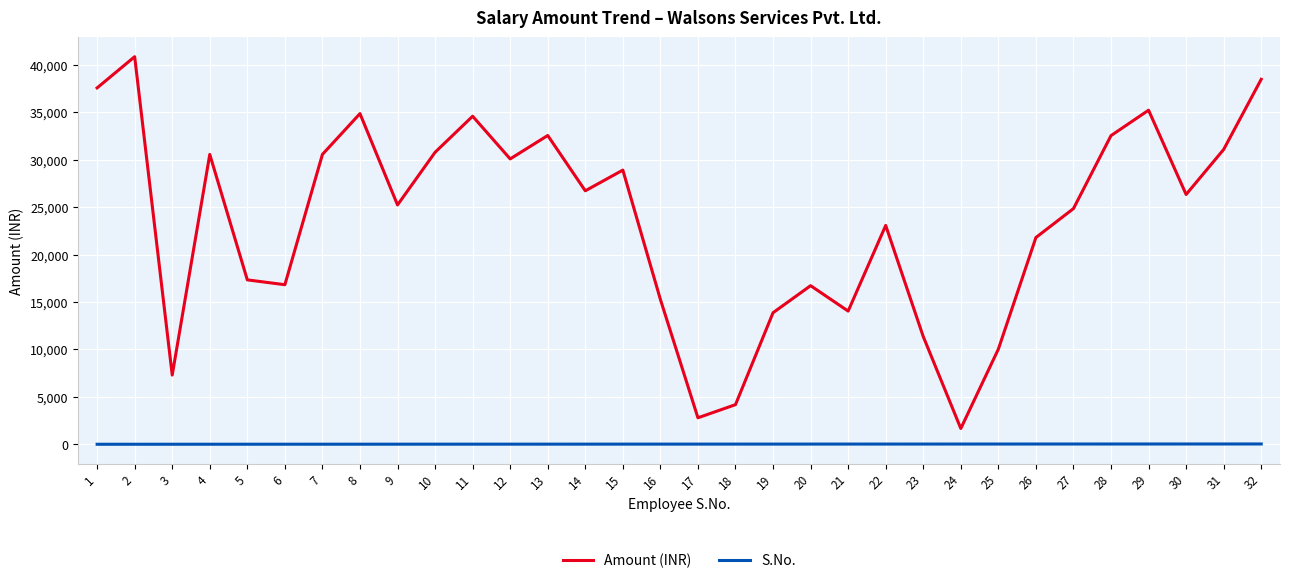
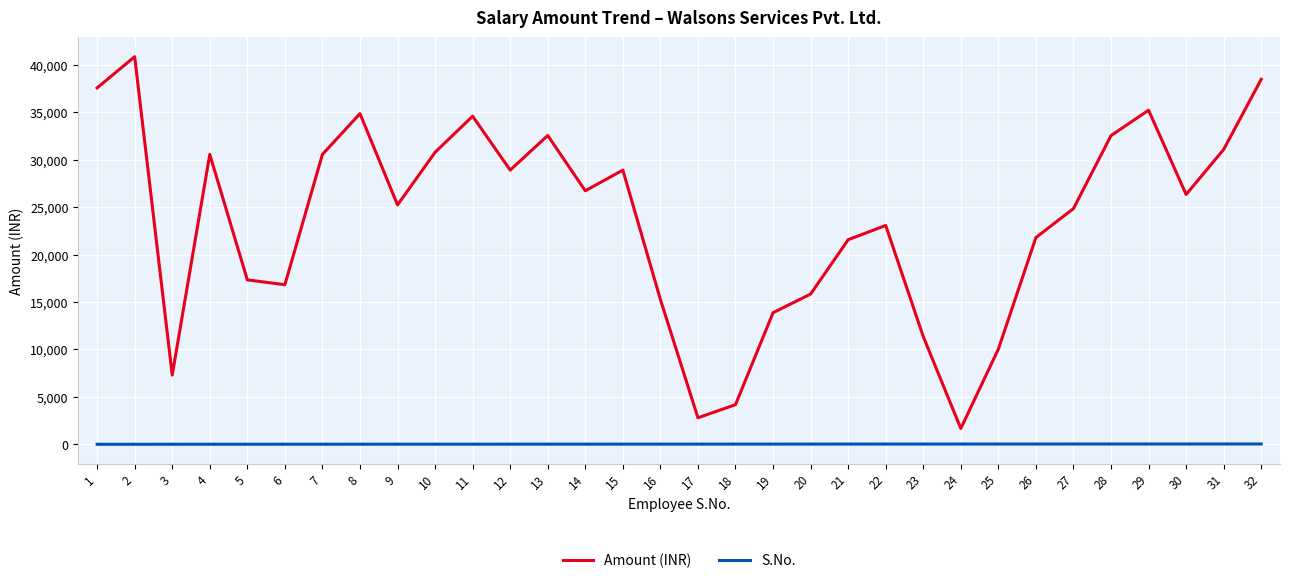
  {
    "Amount (INR)": {
      "1": "38,000",
      "2": "41,000",
      "3": "7,000",
      "4": "31,000",
      "5": "17,000",
      "6": "17,000",
      "7": "31,000",
      "8": "35,000",
      "9": "25,000",
      "10": "31,000",
      "11": "35,000",
-     "12": "30,000",
+     "12": "29,000",
      "13": "33,000",
      "14": "27,000",
      "15": "29,000",
      "16": "15,000",
      "17": "3,000",
      "18": "4,000",
      "19": "14,000",
-     "20": "17,000",
-     "21": "14,000",
+     "20": "16,000",
+     "21": "22,000",
      "22": "23,000",
      "23": "11,000",
      "24": "2,000",
      "25": "10,000",
      "26": "22,000",
      "27": "25,000",
      "28": "33,000",
      "29": "35,000",
      "30": "26,000",
      "31": "31,000",
      "32": "38,000"
    },
    "S.No.": {
      "1": "0",
      "2": "0",
      "3": "0",
      "4": "0",
      "5": "0",
      "6": "0",
      "7": "0",
      "8": "0",
      "9": "0",
      "10": "0",
      "11": "0",
      "12": "0",
      "13": "0",
      "14": "0",
      "15": "0",
      "16": "0",
      "17": "0",
      "18": "0",
      "19": "0",
      "20": "0",
      "21": "0",
      "22": "0",
      "23": "0",
      "24": "0",
      "25": "0",
      "26": "0",
      "27": "0",
      "28": "0",
      "29": "0",
      "30": "0",
      "31": "0",
      "32": "0"
    }
  }
